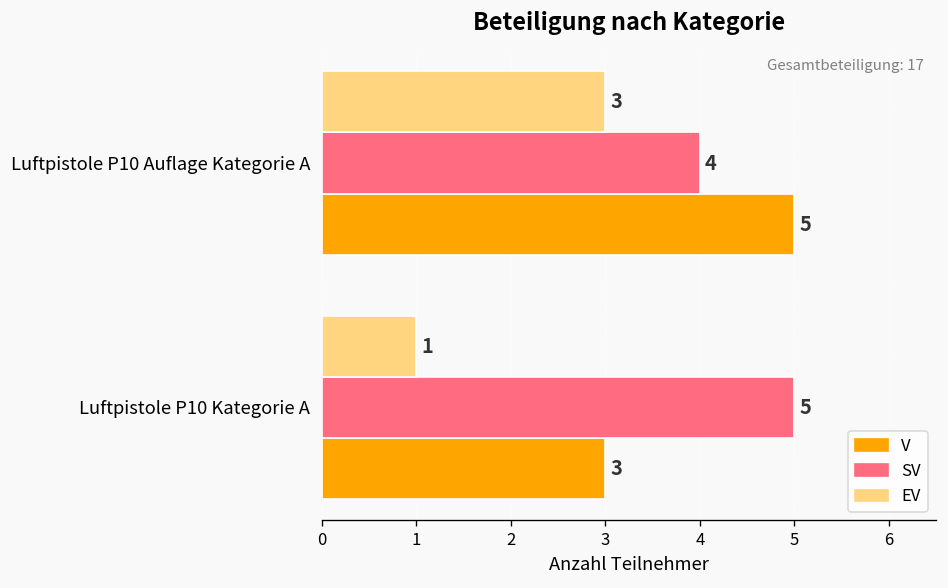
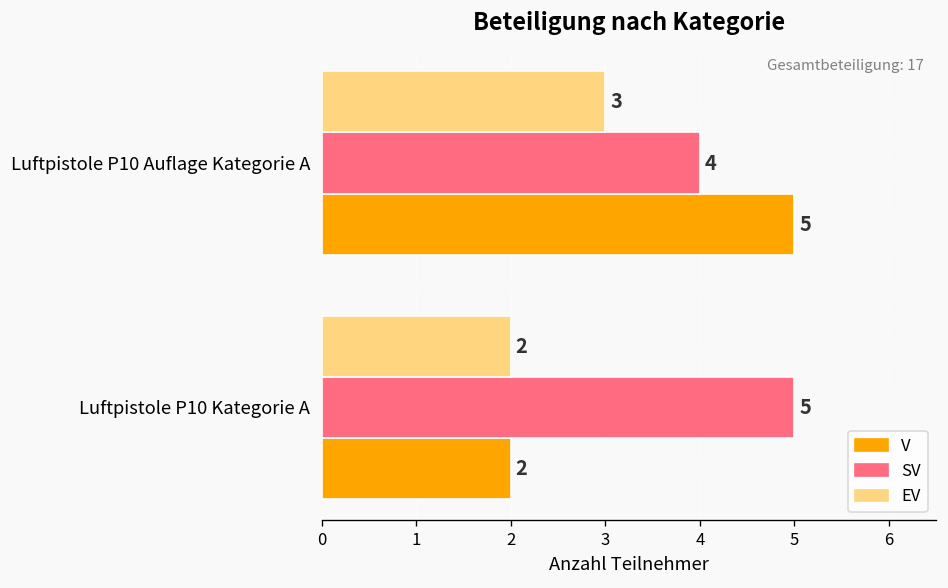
  {
    "V": {
      "Luftpistole P10 Auflage Kategorie A": 5,
-     "Luftpistole P10 Kategorie A": 3
+     "Luftpistole P10 Kategorie A": 2
    },
    "SV": {
      "Luftpistole P10 Auflage Kategorie A": 4,
      "Luftpistole P10 Kategorie A": 5
    },
    "EV": {
      "Luftpistole P10 Auflage Kategorie A": 3,
-     "Luftpistole P10 Kategorie A": 1
+     "Luftpistole P10 Kategorie A": 2
    }
  }
